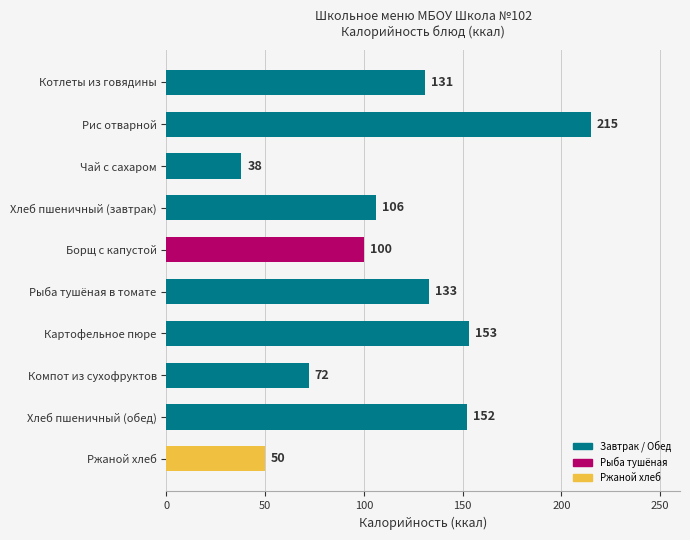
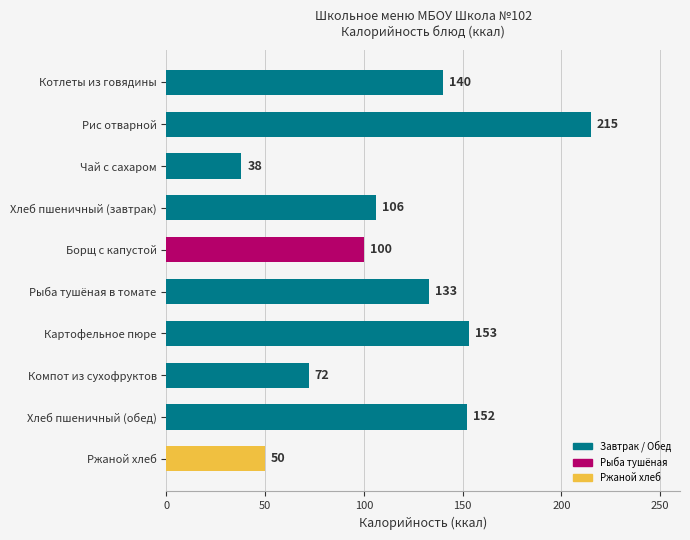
  {
-   "Котлеты из говядины": 131,
+   "Котлеты из говядины": 140,
    "Рис отварной": 215,
    "Чай с сахаром": 38,
    "Хлеб пшеничный (завтрак)": 106,
    "Борщ с капустой": 100,
    "Рыба тушёная в томате": 133,
    "Картофельное пюре": 153,
    "Компот из сухофруктов": 72,
    "Хлеб пшеничный (обед)": 152,
    "Ржаной хлеб": 50
  }
